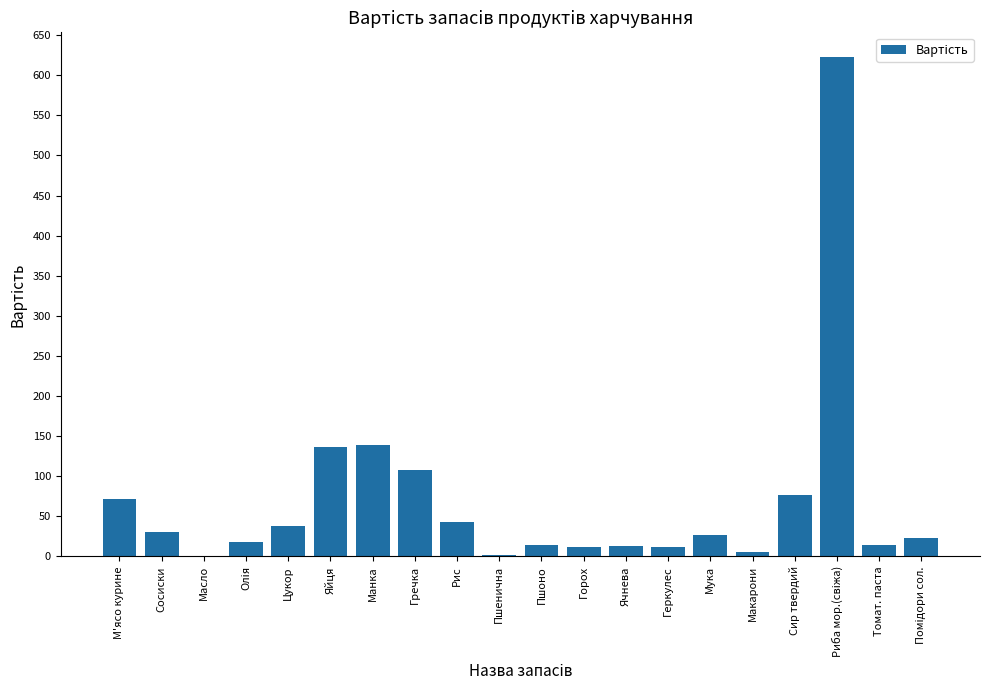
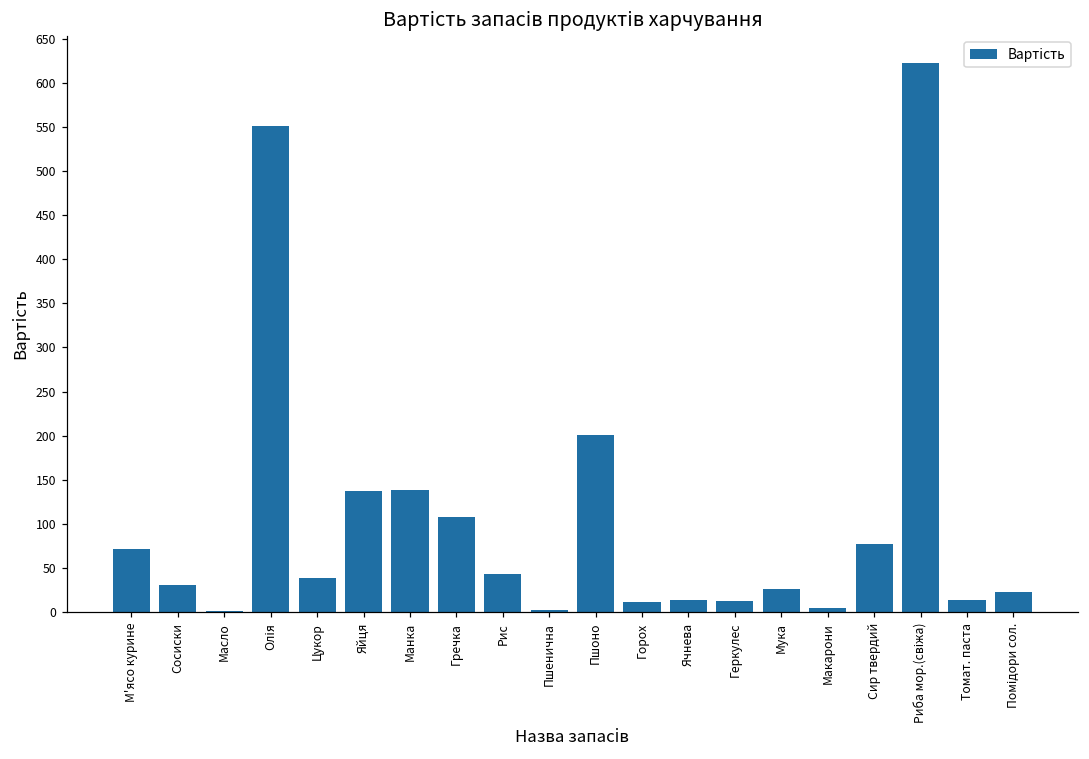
  {
    "М'ясо курине": 70,
    "Сосиски": 30,
-   "Олія": 20,
+   "Олія": 550,
    "Цукор": 40,
    "Яйця": 140,
    "Манка": 140,
    "Гречка": 110,
    "Рис": 40,
-   "Пшоно": 10,
+   "Пшоно": 200,
    "Горох": 10,
    "Ячнева": 10,
    "Геркулес": 10,
    "Мука": 30,
    "Макарони": 10,
    "Сир твердий": 80,
    "Риба мор.(свіжа)": 620,
    "Томат. паста": 10,
    "Помідори сол.": 20
  }
